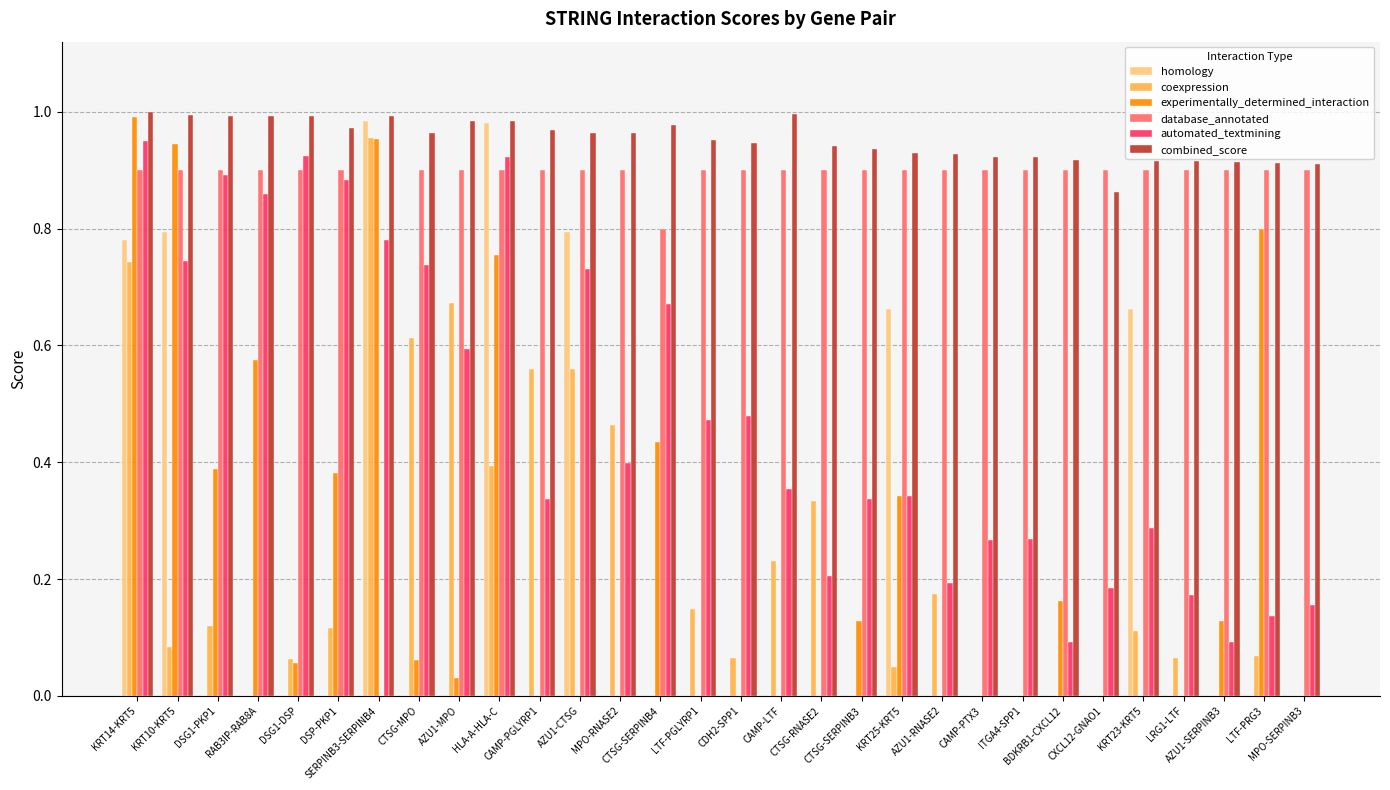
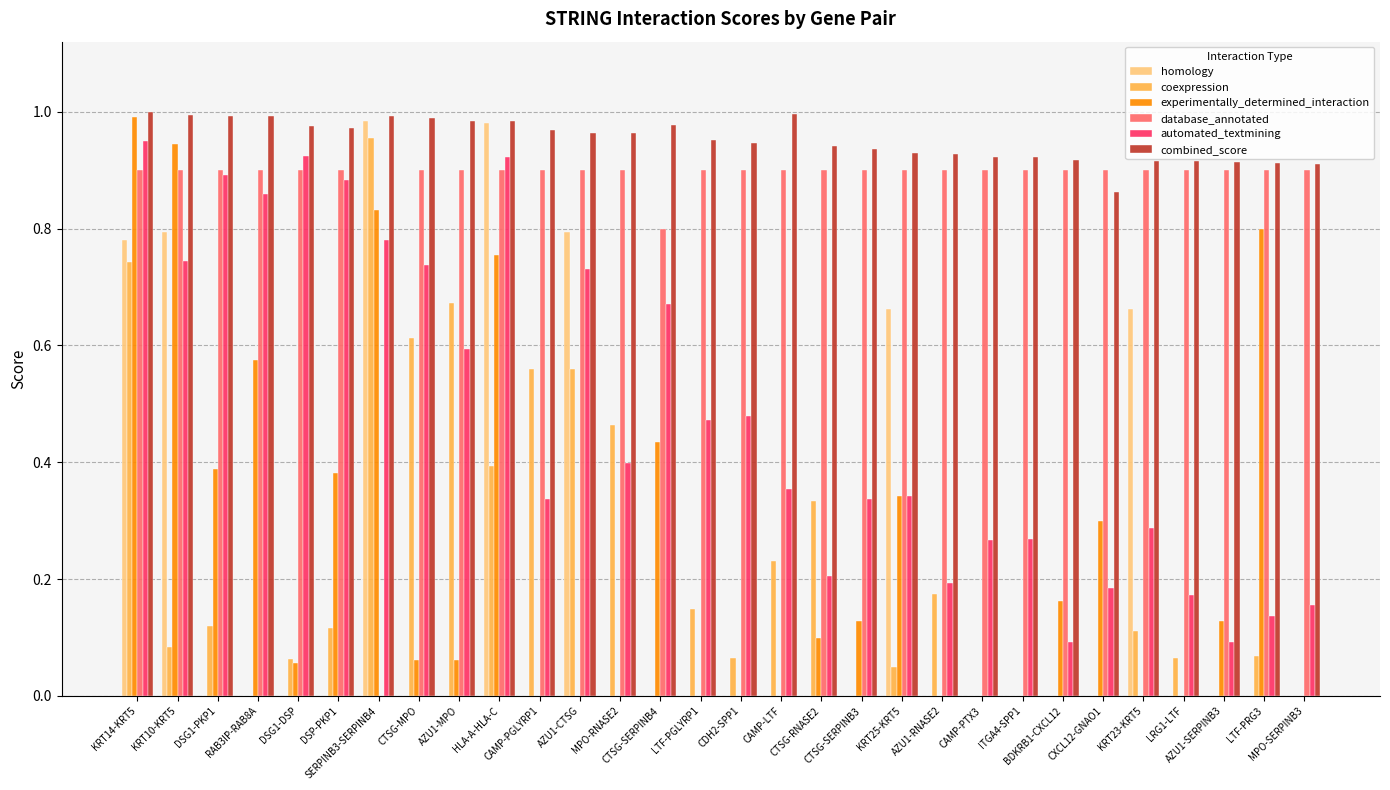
  {
    "experimentally_determined_interaction": {
      "KRT14-KRT5": 0.99,
      "KRT10-KRT5": 0.95,
      "DSG1-PKP1": 0.39,
      "RAB3IP-RAB8A": 0.58,
      "DSG1-DSP": 0.06,
      "DSP-PKP1": 0.38,
-     "SERPINB3-SERPINB4": 0.95,
+     "SERPINB3-SERPINB4": 0.83,
      "CTSG-MPO": 0.06,
-     "AZU1-MPO": 0.03,
+     "AZU1-MPO": 0.06,
      "HLA-A-HLA-C": 0.75,
      "CAMP-PGLYRP1": 0.00,
      "AZU1-CTSG": 0.00,
      "MPO-RNASE2": 0.00,
      "CTSG-SERPINB4": 0.44,
      "LTF-PGLYRP1": 0.00,
      "CDH2-SPP1": 0.00,
      "CAMP-LTF": 0.00,
-     "CTSG-RNASE2": 0.0,
+     "CTSG-RNASE2": 0.1,
      "CTSG-SERPINB3": 0.13,
      "KRT25-KRT5": 0.34,
      "AZU1-RNASE2": 0.00,
      "CAMP-PTX3": 0.00,
      "ITGA4-SPP1": 0.00,
      "BDKRB1-CXCL12": 0.16,
-     "CXCL12-GNAO1": 0.0,
+     "CXCL12-GNAO1": 0.3,
      "KRT23-KRT5": 0.00,
      "LRG1-LTF": 0.00,
      "AZU1-SERPINB3": 0.13,
      "LTF-PRG3": 0.80,
      "MPO-SERPINB3": 0.00
    },
    "combined_score": {
      "KRT14-KRT5": 1.00,
      "KRT10-KRT5": 1.00,
      "DSG1-PKP1": 0.99,
      "RAB3IP-RAB8A": 0.99,
-     "DSG1-DSP": 0.99,
+     "DSG1-DSP": 0.98,
      "DSP-PKP1": 0.97,
      "SERPINB3-SERPINB4": 0.99,
-     "CTSG-MPO": 0.96,
+     "CTSG-MPO": 0.99,
      "AZU1-MPO": 0.99,
      "HLA-A-HLA-C": 0.98,
      "CAMP-PGLYRP1": 0.97,
      "AZU1-CTSG": 0.96,
      "MPO-RNASE2": 0.96,
      "CTSG-SERPINB4": 0.98,
      "LTF-PGLYRP1": 0.95,
      "CDH2-SPP1": 0.95,
      "CAMP-LTF": 1.00,
      "CTSG-RNASE2": 0.94,
      "CTSG-SERPINB3": 0.94,
      "KRT25-KRT5": 0.93,
      "AZU1-RNASE2": 0.93,
      "CAMP-PTX3": 0.92,
      "ITGA4-SPP1": 0.92,
      "BDKRB1-CXCL12": 0.92,
      "CXCL12-GNAO1": 0.86,
      "KRT23-KRT5": 0.92,
      "LRG1-LTF": 0.92,
      "AZU1-SERPINB3": 0.91,
      "LTF-PRG3": 0.91,
      "MPO-SERPINB3": 0.91
    }
  }
